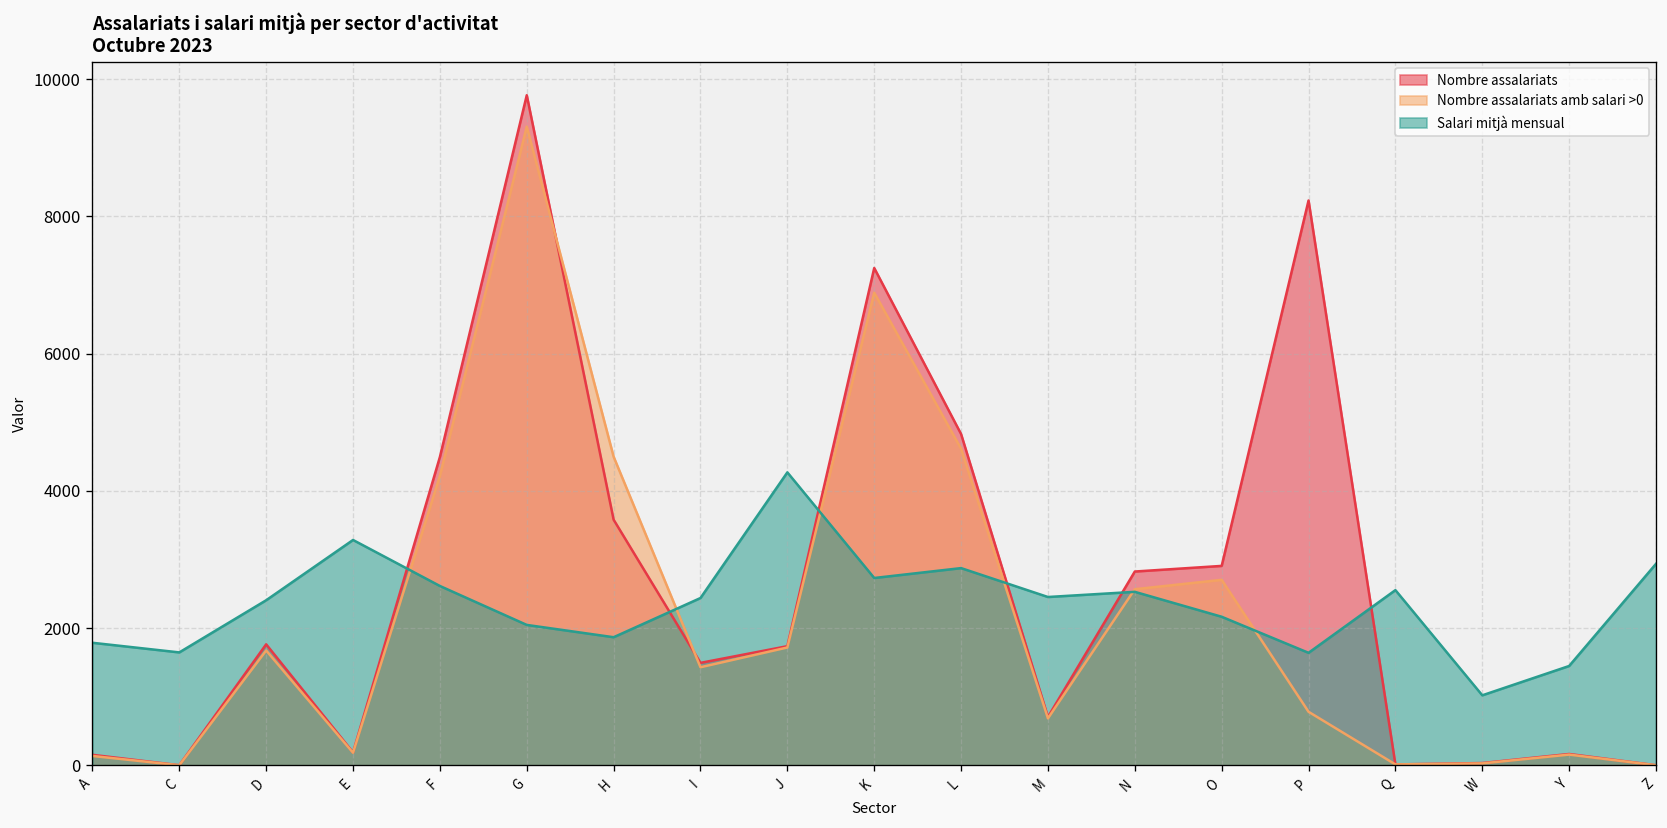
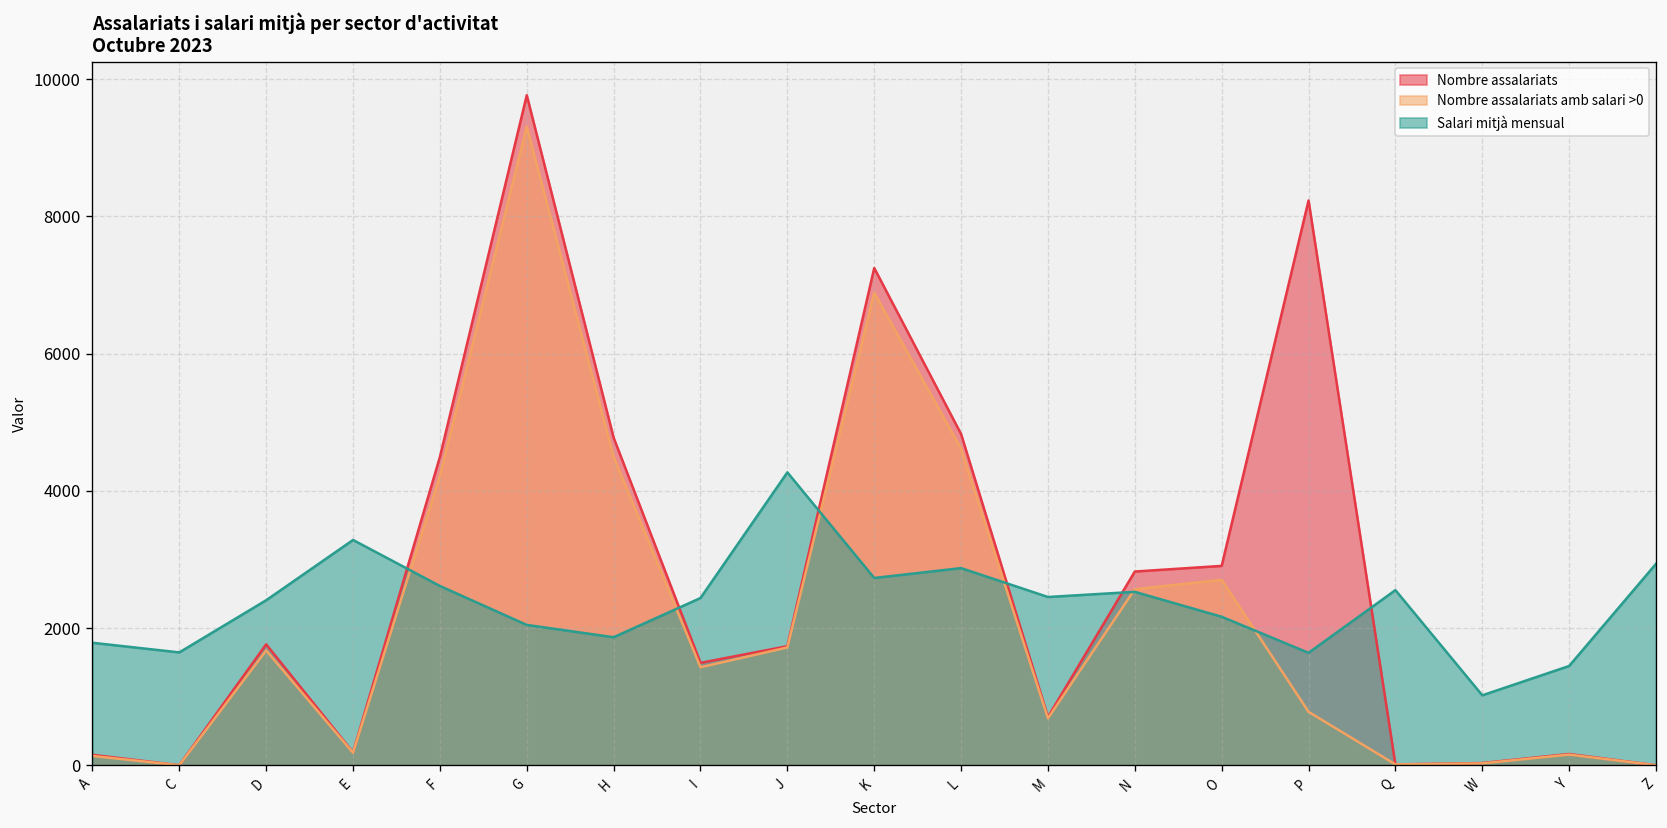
  {
    "Nombre assalariats": {
      "D": 1800,
      "F": 4500,
      "G": 9800,
-     "H": 3600,
+     "H": 4800,
      "I": 1500,
      "K": 7200,
      "L": 4800,
      "N": 2800,
      "O": 2900,
      "P": 8200
    },
    "Nombre assalariats amb salari >0": {
      "D": 1700,
      "F": 4200,
      "G": 9300,
      "H": 4500,
      "I": 1400,
      "K": 6900,
      "L": 4600,
      "O": 2700,
      "P": 800
    },
    "Salari mitjà mensual": {
      "A": 1800,
      "C": 1600,
      "D": 2400,
      "E": 3300,
      "F": 2600,
      "G": 2000,
      "H": 1900,
      "I": 2400,
      "J": 4300,
      "K": 2700,
      "L": 2900,
      "M": 2500,
      "O": 2200,
      "P": 1600,
      "Q": 2600,
      "W": 1000,
      "Y": 1400,
      "Z": 2900
    }
  }
